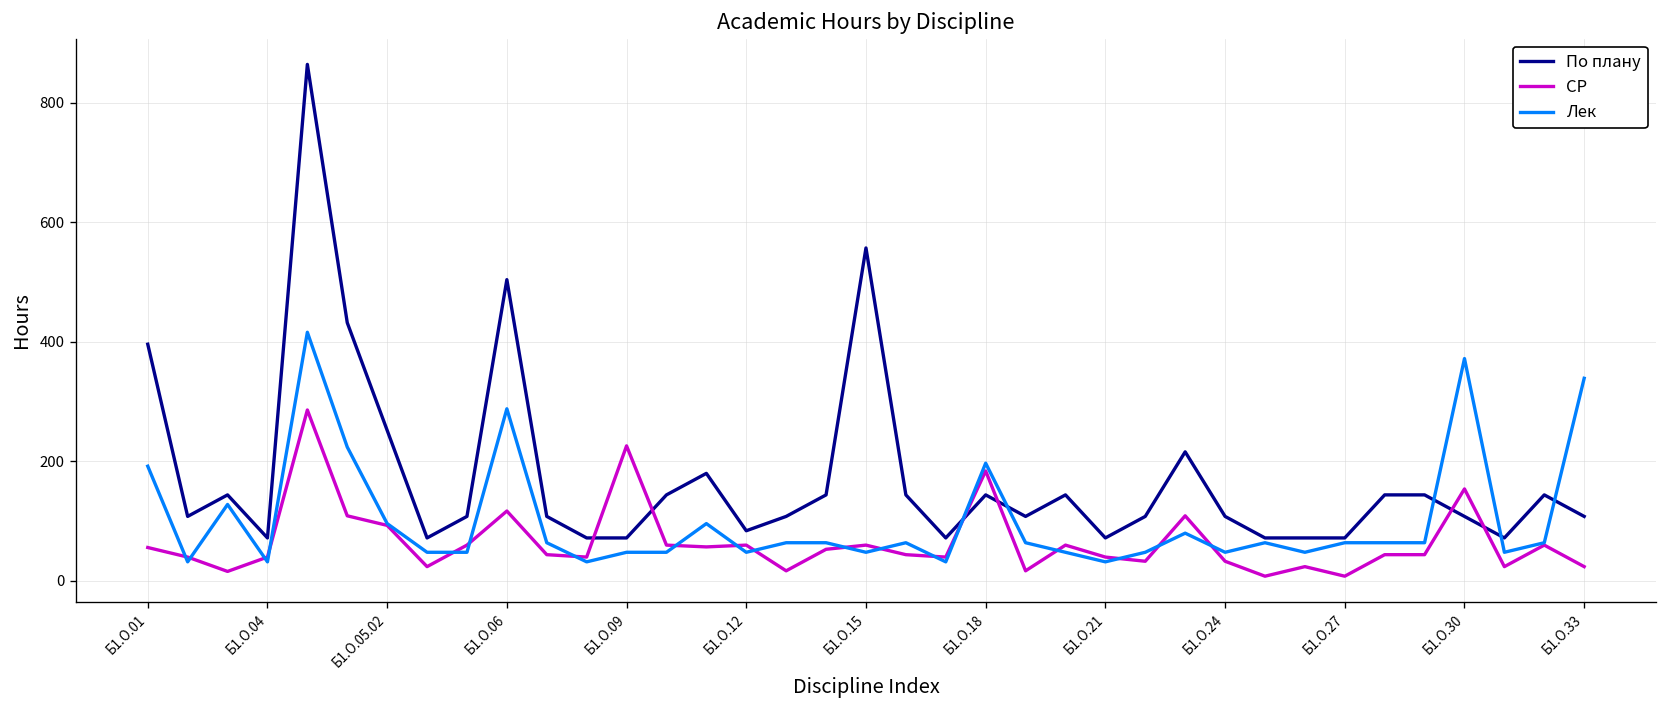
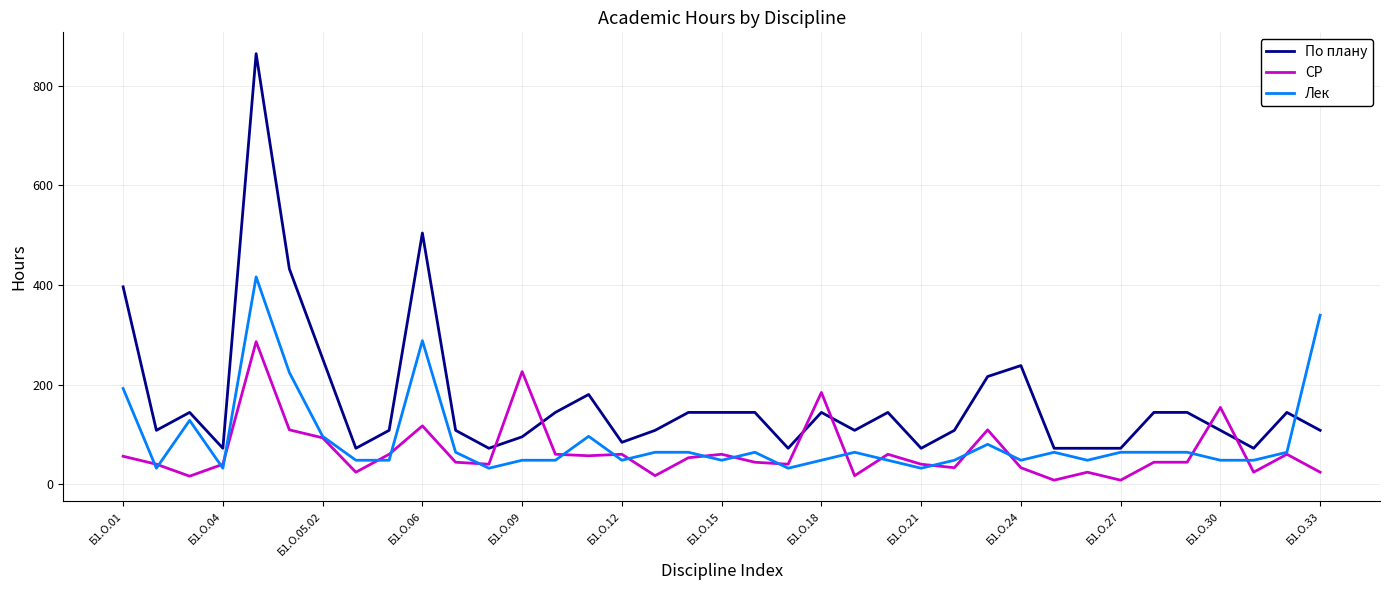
  {
    "По плану": {
      "Б1.О.01": 400,
      "Б1.О.04": 70,
      "Б1.О.05.02": 250,
      "Б1.О.06": 500,
-     "Б1.О.09": 70,
+     "Б1.О.09": 100,
      "Б1.О.12": 80,
-     "Б1.О.15": 560,
+     "Б1.О.15": 140,
      "Б1.О.18": 140,
      "Б1.О.21": 70,
-     "Б1.О.24": 110,
+     "Б1.О.24": 240,
      "Б1.О.27": 70,
      "Б1.О.30": 110,
      "Б1.О.33": 110
    },
    "СР": {
      "Б1.О.01": 60,
      "Б1.О.04": 40,
      "Б1.О.06": 120,
      "Б1.О.09": 230,
      "Б1.О.12": 60,
      "Б1.О.15": 60,
      "Б1.О.18": 180,
      "Б1.О.21": 40,
      "Б1.О.24": 30,
      "Б1.О.27": 10,
      "Б1.О.30": 150,
      "Б1.О.33": 20
    },
    "Лек": {
      "Б1.О.01": 190,
      "Б1.О.04": 30,
      "Б1.О.06": 290,
      "Б1.О.09": 50,
      "Б1.О.12": 50,
      "Б1.О.15": 50,
-     "Б1.О.18": 200,
+     "Б1.О.18": 50,
      "Б1.О.21": 30,
      "Б1.О.24": 50,
      "Б1.О.27": 60,
-     "Б1.О.30": 370,
+     "Б1.О.30": 50,
      "Б1.О.33": 340
    }
  }
